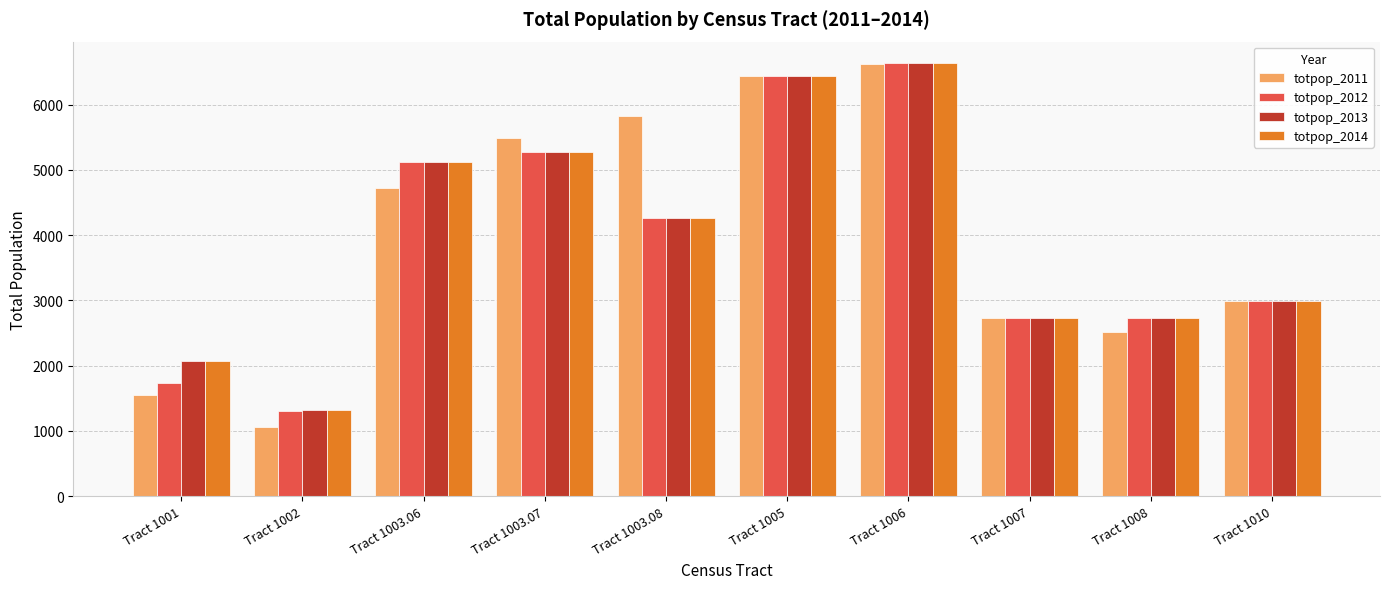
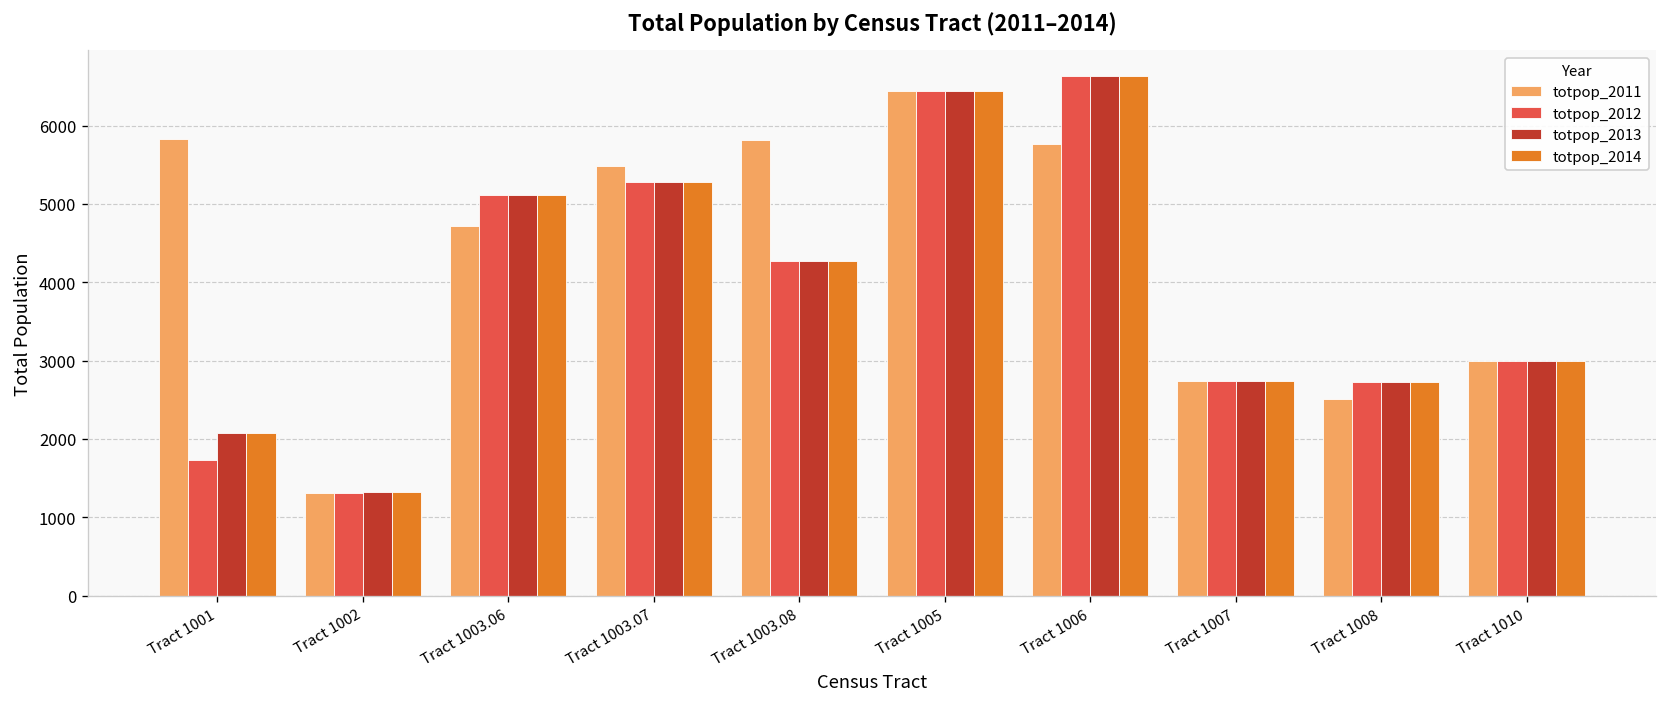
  {
    "totpop_2011": {
-     "Tract 1001": 1500,
-     "Tract 1002": 1100,
+     "Tract 1001": 5800,
+     "Tract 1002": 1300,
      "Tract 1003.06": 4700,
      "Tract 1003.07": 5500,
      "Tract 1003.08": 5800,
      "Tract 1005": 6400,
-     "Tract 1006": 6600,
+     "Tract 1006": 5800,
      "Tract 1007": 2700,
      "Tract 1008": 2500,
      "Tract 1010": 3000
    }
  }
